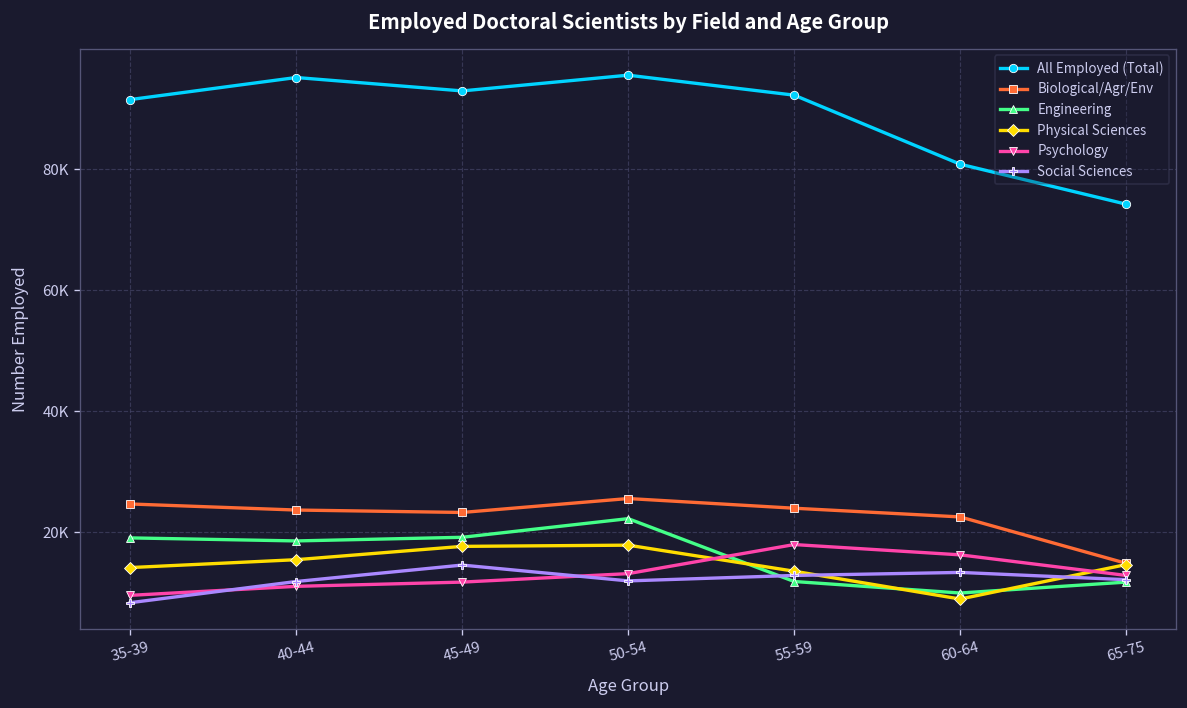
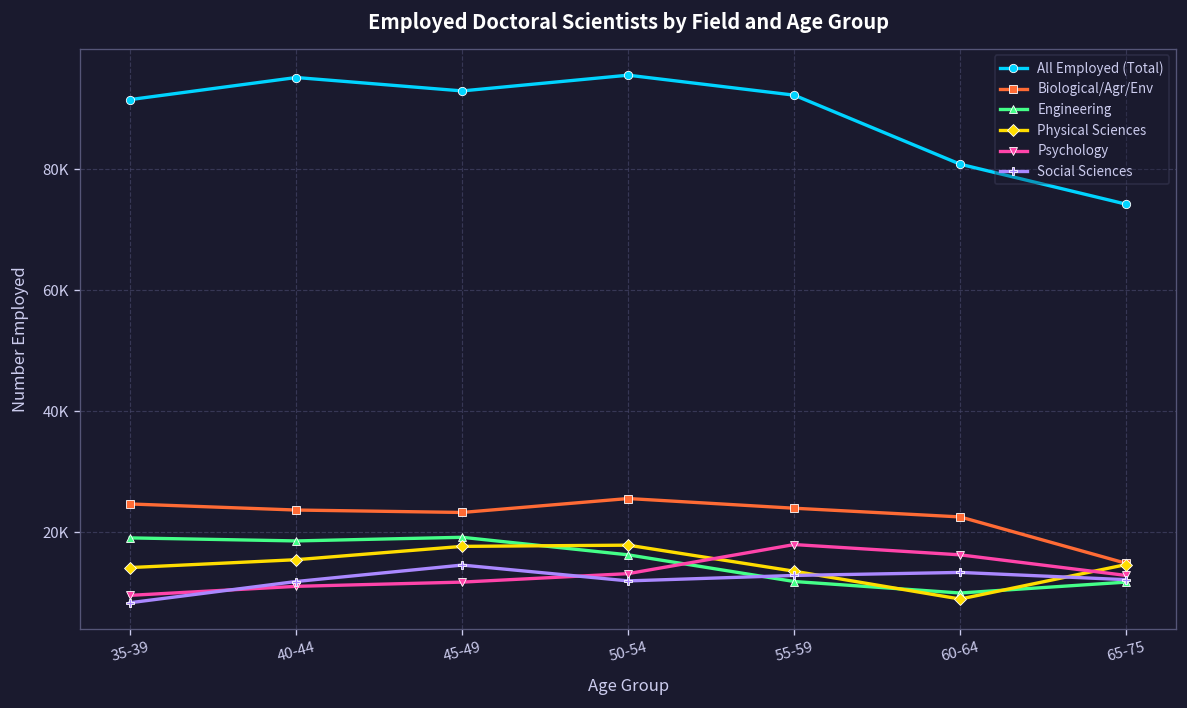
  {
    "All Employed (Total)": {
      "35-39": 91000,
      "40-44": 95000,
      "45-49": 93000,
      "50-54": 96000,
      "55-59": 92000,
      "60-64": 81000,
      "65-75": 74000
    },
    "Biological/Agr/Env": {
      "35-39": 25000,
      "40-44": 24000,
      "45-49": 23000,
      "50-54": 26000,
      "55-59": 24000,
      "60-64": 23000
    },
    "Engineering": {
      "35-39": 19000,
      "40-44": 19000,
      "45-49": 19000,
-     "50-54": 22000,
+     "50-54": 16000,
      "55-59": 12000,
      "60-64": 10000
    },
    "Physical Sciences": {
      "35-39": 14000,
      "40-44": 16000,
      "45-49": 18000,
      "50-54": 18000,
      "55-59": 14000,
      "60-64": 9000
    },
    "Psychology": {
      "35-39": 10000,
      "40-44": 11000,
      "45-49": 12000,
      "50-54": 13000,
      "55-59": 18000,
      "60-64": 16000,
      "65-75": 13000
    },
    "Social Sciences": {
      "35-39": 8000,
      "40-44": 12000,
      "45-49": 15000,
      "50-54": 12000,
      "55-59": 13000,
      "60-64": 13000
    }
  }
